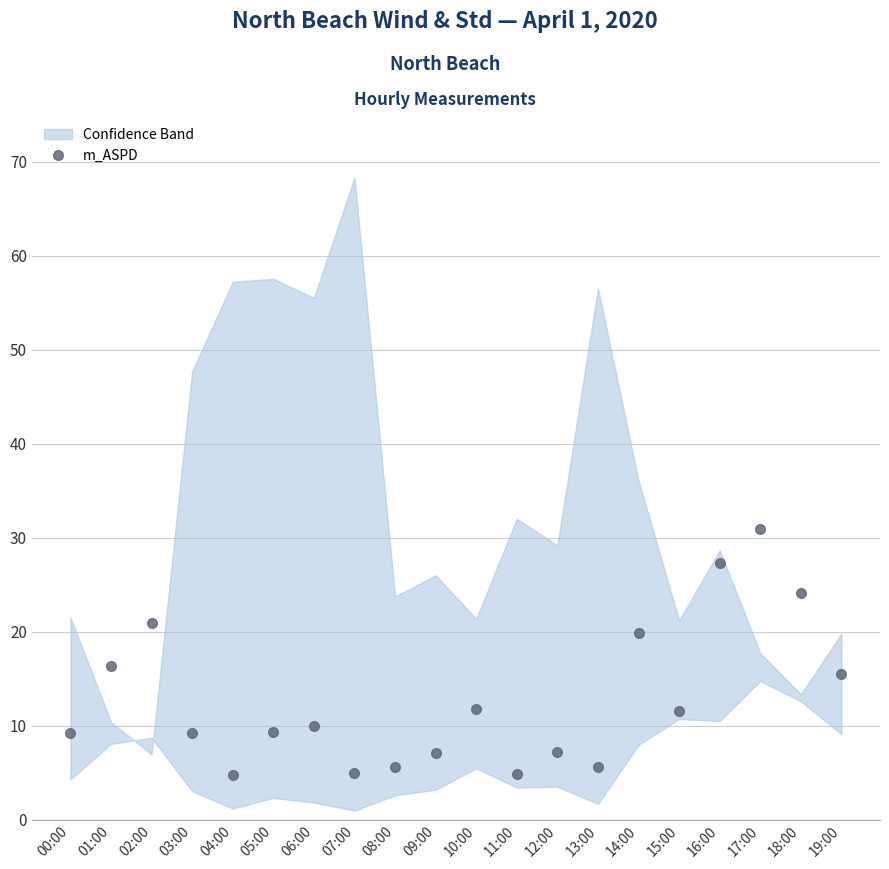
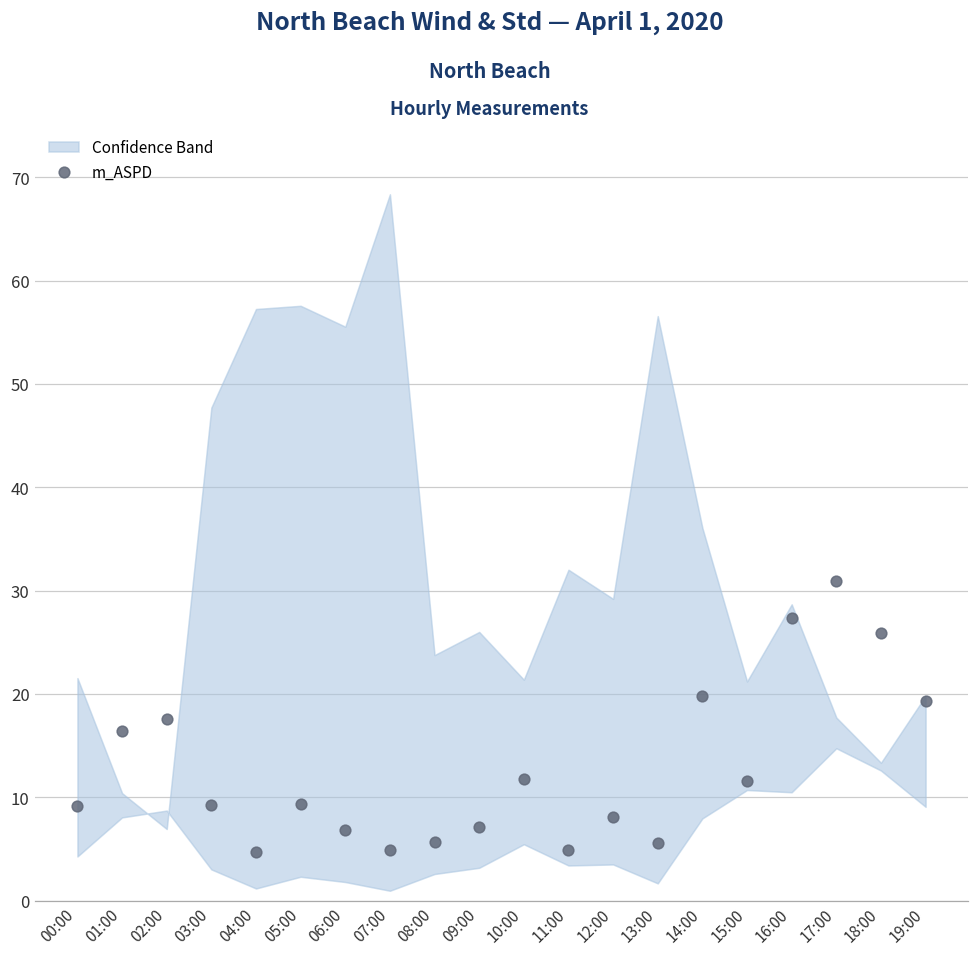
  {
    "m_ASPD": {
      "00:00": 9,
      "01:00": 16,
-     "02:00": 21,
+     "02:00": 18,
      "03:00": 9,
      "04:00": 5,
      "05:00": 9,
-     "06:00": 10,
+     "06:00": 7,
      "07:00": 5,
      "08:00": 6,
      "09:00": 7,
      "10:00": 12,
      "11:00": 5,
-     "12:00": 7,
+     "12:00": 8,
      "13:00": 6,
      "14:00": 20,
      "15:00": 12,
      "16:00": 27,
      "17:00": 31,
-     "18:00": 24,
-     "19:00": 16
+     "18:00": 26,
+     "19:00": 19
    }
  }
